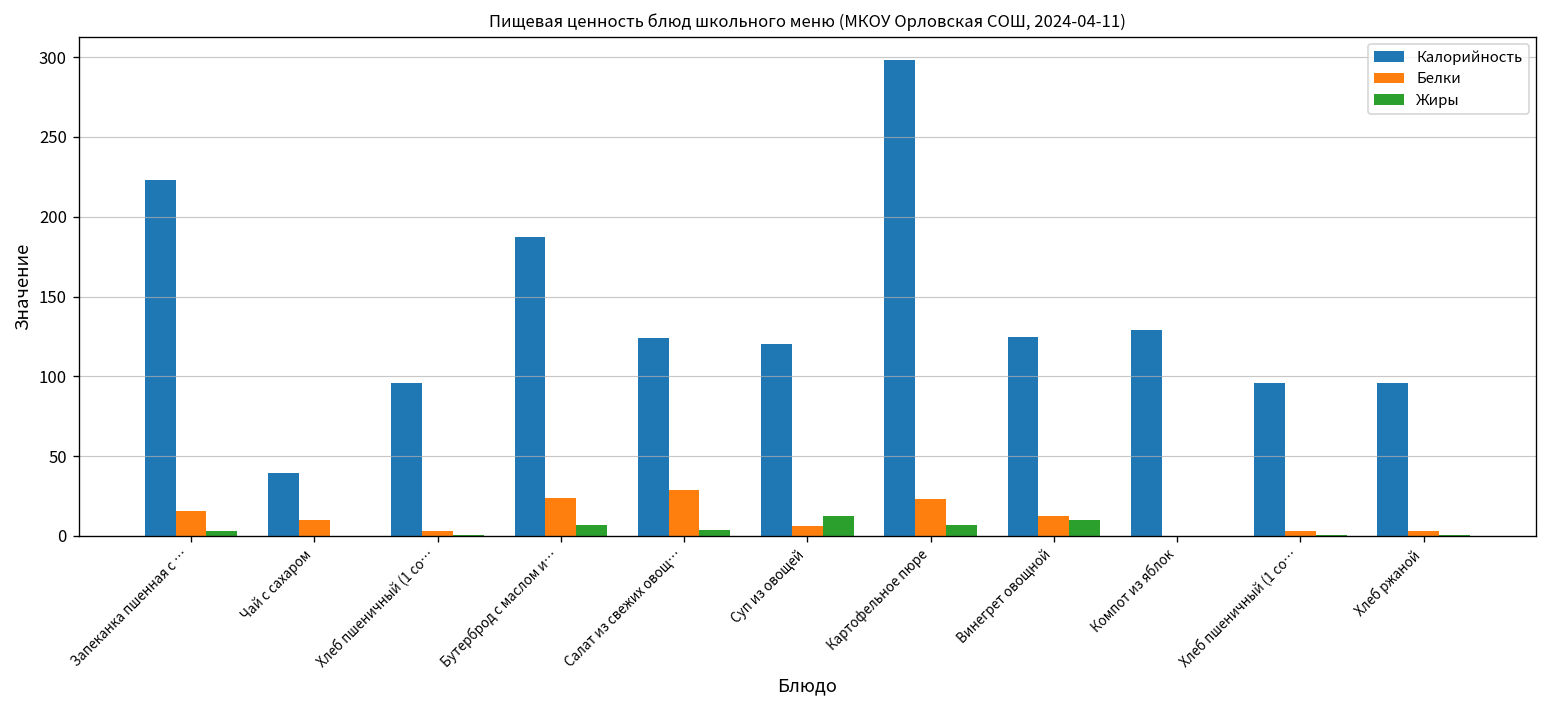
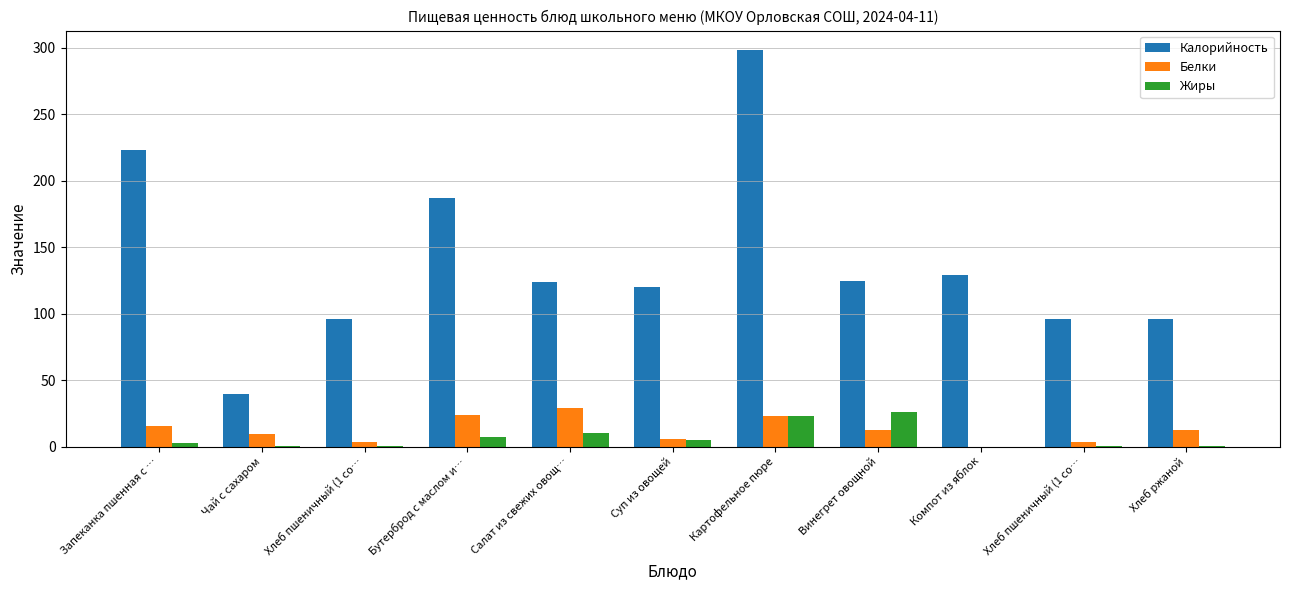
  {
    "Калорийность": {
      "Запеканка пшенная с …": 223,
      "Чай с сахаром": 39,
      "Бутерброд с маслом и…": 187,
      "Салат из свежих овощ…": 124,
      "Суп из овощей": 120,
      "Картофельное пюре": 298,
      "Винегрет овощной": 124,
      "Компот из яблок": 129,
      "Хлеб ржаной": 96
    },
    "Белки": {
      "Запеканка пшенная с …": 15,
      "Чай с сахаром": 10,
      "Бутерброд с маслом и…": 24,
      "Салат из свежих овощ…": 29,
      "Суп из овощей": 6,
      "Картофельное пюре": 23,
      "Винегрет овощной": 13,
      "Компот из яблок": 0,
-     "Хлеб ржаной": 3
+     "Хлеб ржаной": 12
    },
    "Жиры": {
      "Запеканка пшенная с …": 3,
      "Бутерброд с маслом и…": 7,
-     "Салат из свежих овощ…": 4,
-     "Суп из овощей": 12,
-     "Картофельное пюре": 7,
-     "Винегрет овощной": 10,
+     "Салат из свежих овощ…": 10,
+     "Суп из овощей": 5,
+     "Картофельное пюре": 23,
+     "Винегрет овощной": 26,
      "Компот из яблок": 0
    }
  }
